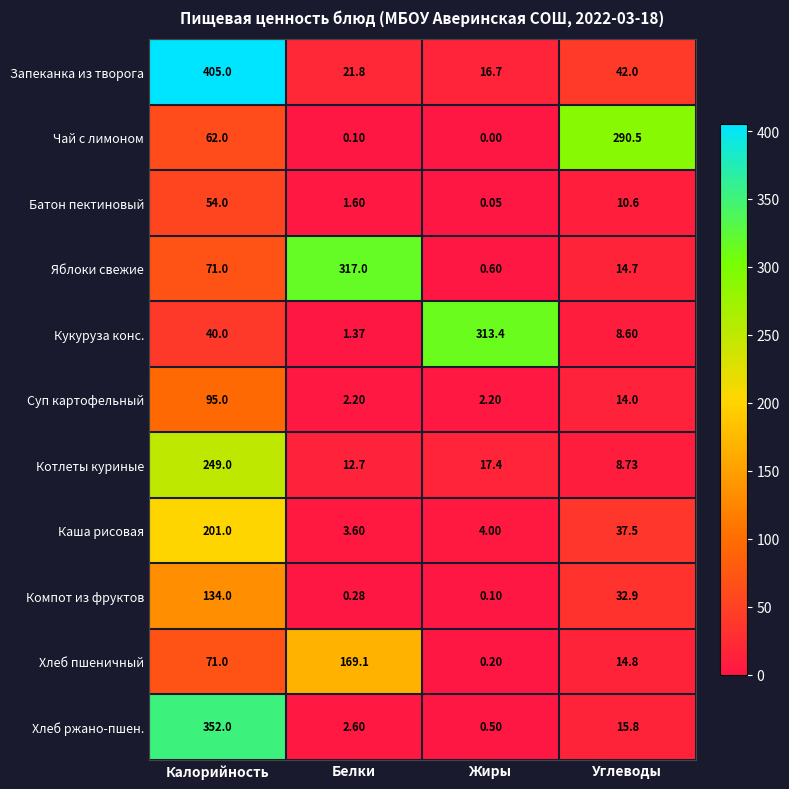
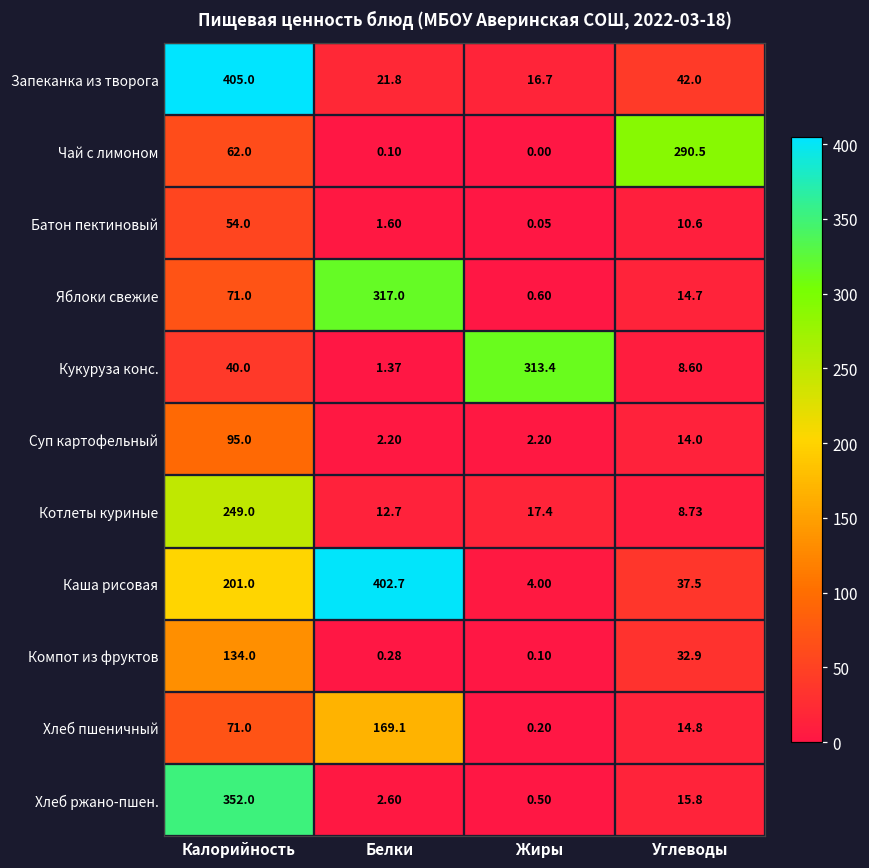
  {
    "Запеканка из творога": {
      "Калорийность": 405.0,
      "Белки": 21.8,
      "Жиры": 16.7,
      "Углеводы": 42.0
    },
    "Чай с лимоном": {
      "Калорийность": 62.0,
      "Белки": 0.10,
      "Жиры": 0.00,
      "Углеводы": 290.5
    },
    "Батон пектиновый": {
      "Калорийность": 54.0,
      "Белки": 1.60,
      "Жиры": 0.05,
      "Углеводы": 10.6
    },
    "Яблоки свежие": {
      "Калорийность": 71.0,
      "Белки": 317.0,
      "Жиры": 0.60,
      "Углеводы": 14.7
    },
    "Кукуруза конс.": {
      "Калорийность": 40.0,
      "Белки": 1.37,
      "Жиры": 313.4,
      "Углеводы": 8.60
    },
    "Суп картофельный": {
      "Калорийность": 95.0,
      "Белки": 2.20,
      "Жиры": 2.20,
      "Углеводы": 14.0
    },
    "Котлеты куриные": {
      "Калорийность": 249.0,
      "Белки": 12.7,
      "Жиры": 17.4,
      "Углеводы": 8.73
    },
    "Каша рисовая": {
      "Калорийность": 201.0,
-     "Белки": 3.60,
+     "Белки": 402.7,
      "Жиры": 4.00,
      "Углеводы": 37.5
    },
    "Компот из фруктов": {
      "Калорийность": 134.0,
      "Белки": 0.28,
      "Жиры": 0.10,
      "Углеводы": 32.9
    },
    "Хлеб пшеничный": {
      "Калорийность": 71.0,
      "Белки": 169.1,
      "Жиры": 0.20,
      "Углеводы": 14.8
    },
    "Хлеб ржано-пшен.": {
      "Калорийность": 352.0,
      "Белки": 2.60,
      "Жиры": 0.50,
      "Углеводы": 15.8
    }
  }
